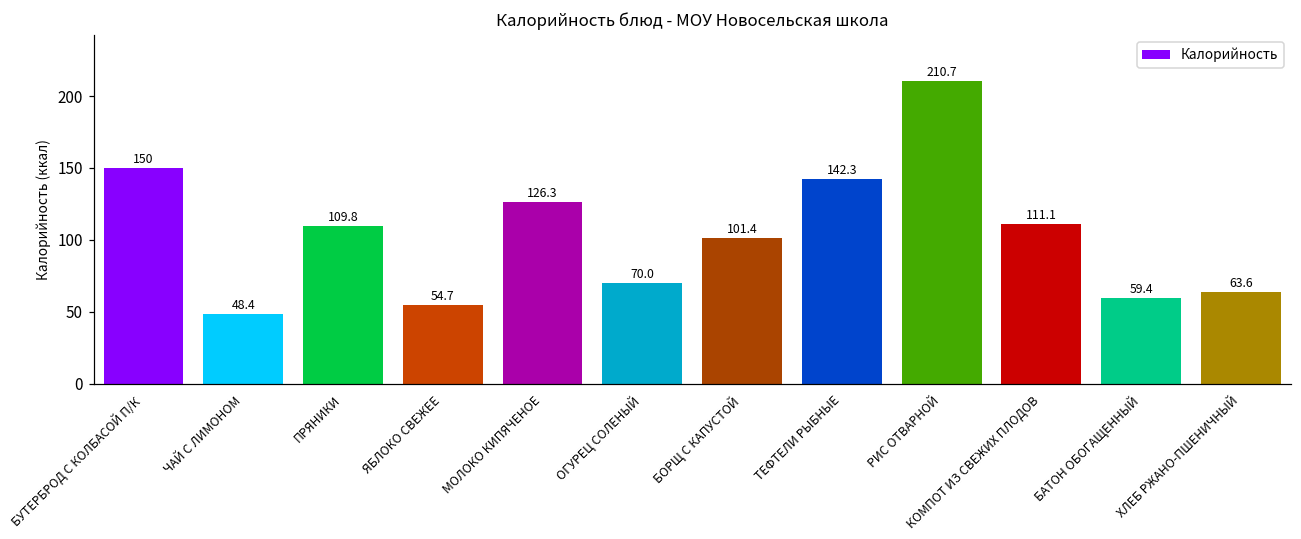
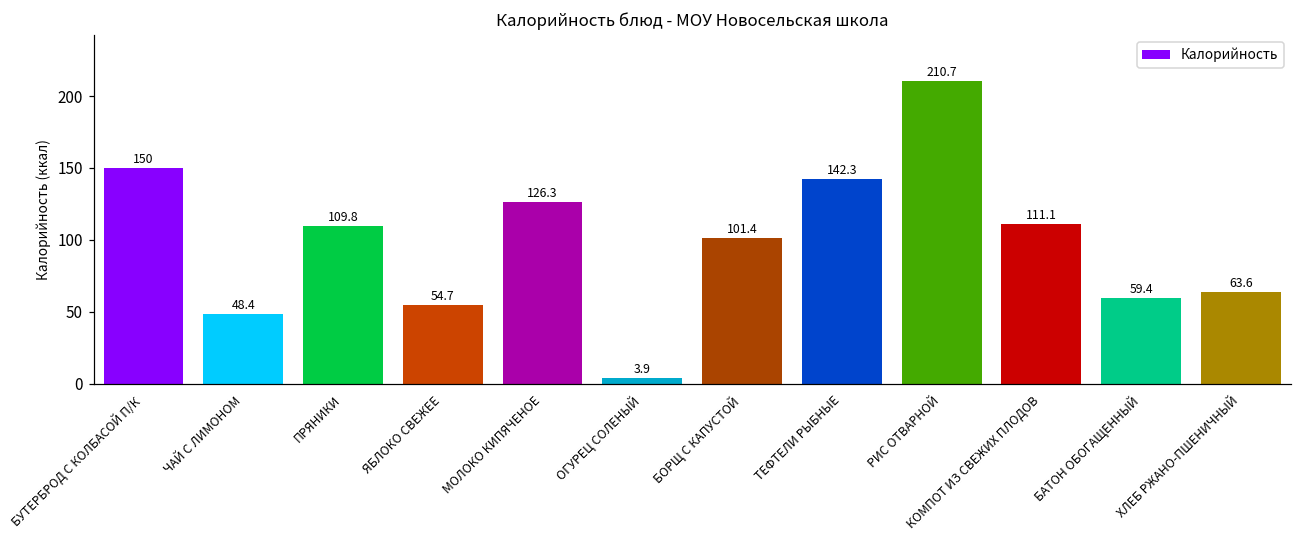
  {
    "БУТЕРБРОД С КОЛБАСОЙ П/К": 150,
    "ЧАЙ С ЛИМОНОМ": 48.4,
    "ПРЯНИКИ": 109.8,
    "ЯБЛОКО СВЕЖЕЕ": 54.7,
    "МОЛОКО КИПЯЧЕНОЕ": 126.3,
-   "ОГУРЕЦ СОЛЕНЫЙ": 70.0,
+   "ОГУРЕЦ СОЛЕНЫЙ": 3.9,
    "БОРЩ С КАПУСТОЙ": 101.4,
    "ТЕФТЕЛИ РЫБНЫЕ": 142.3,
    "РИС ОТВАРНОЙ": 210.7,
    "КОМПОТ ИЗ СВЕЖИХ ПЛОДОВ": 111.1,
    "БАТОН ОБОГАЩЕННЫЙ": 59.4,
    "ХЛЕБ РЖАНО-ПШЕНИЧНЫЙ": 63.6
  }
